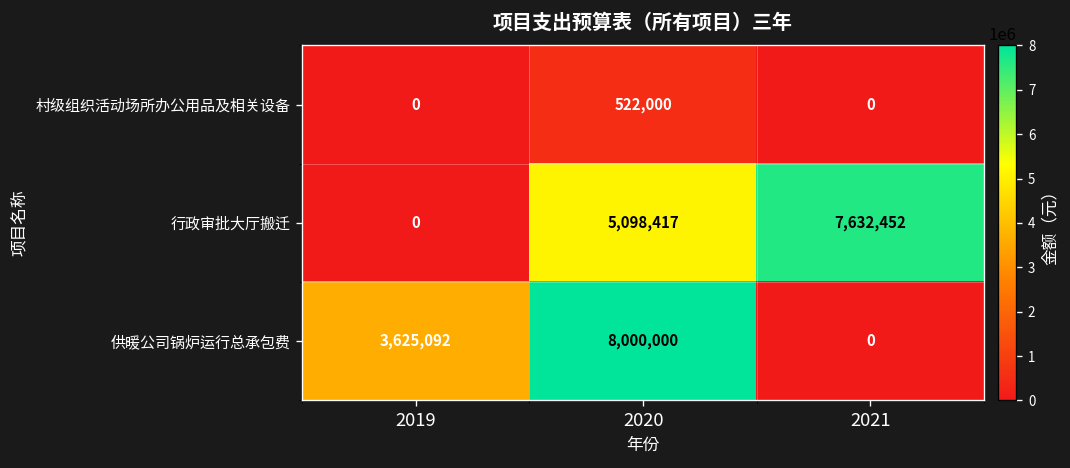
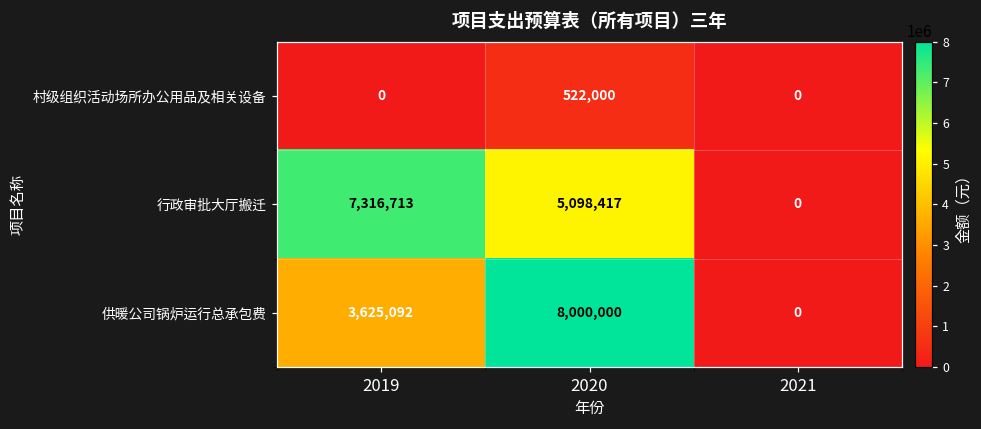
  {
    "村级组织活动场所办公用品及相关设备": {
      "2019": "0",
      "2020": "522,000",
      "2021": "0"
    },
    "行政审批大厅搬迁": {
-     "2019": "0",
+     "2019": "7,316,713",
      "2020": "5,098,417",
-     "2021": "7,632,452"
+     "2021": "0"
    },
    "供暖公司锅炉运行总承包费": {
      "2019": "3,625,092",
      "2020": "8,000,000",
      "2021": "0"
    }
  }
